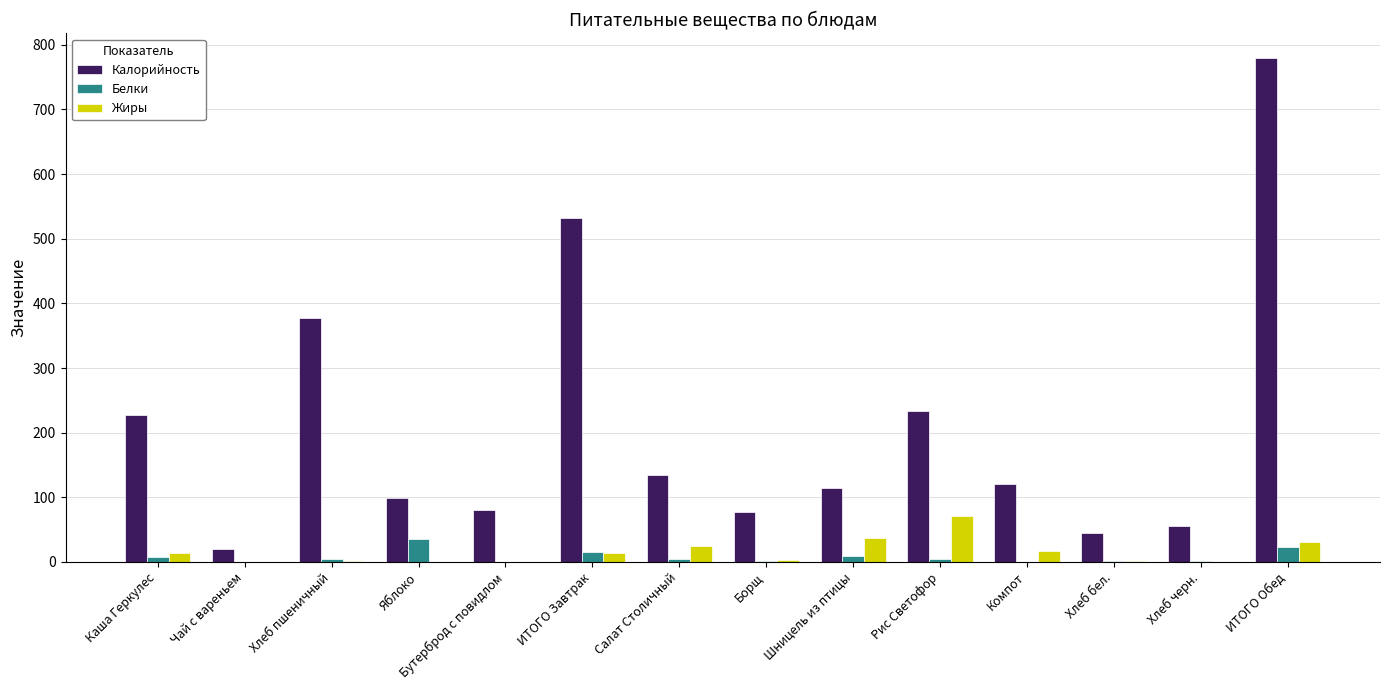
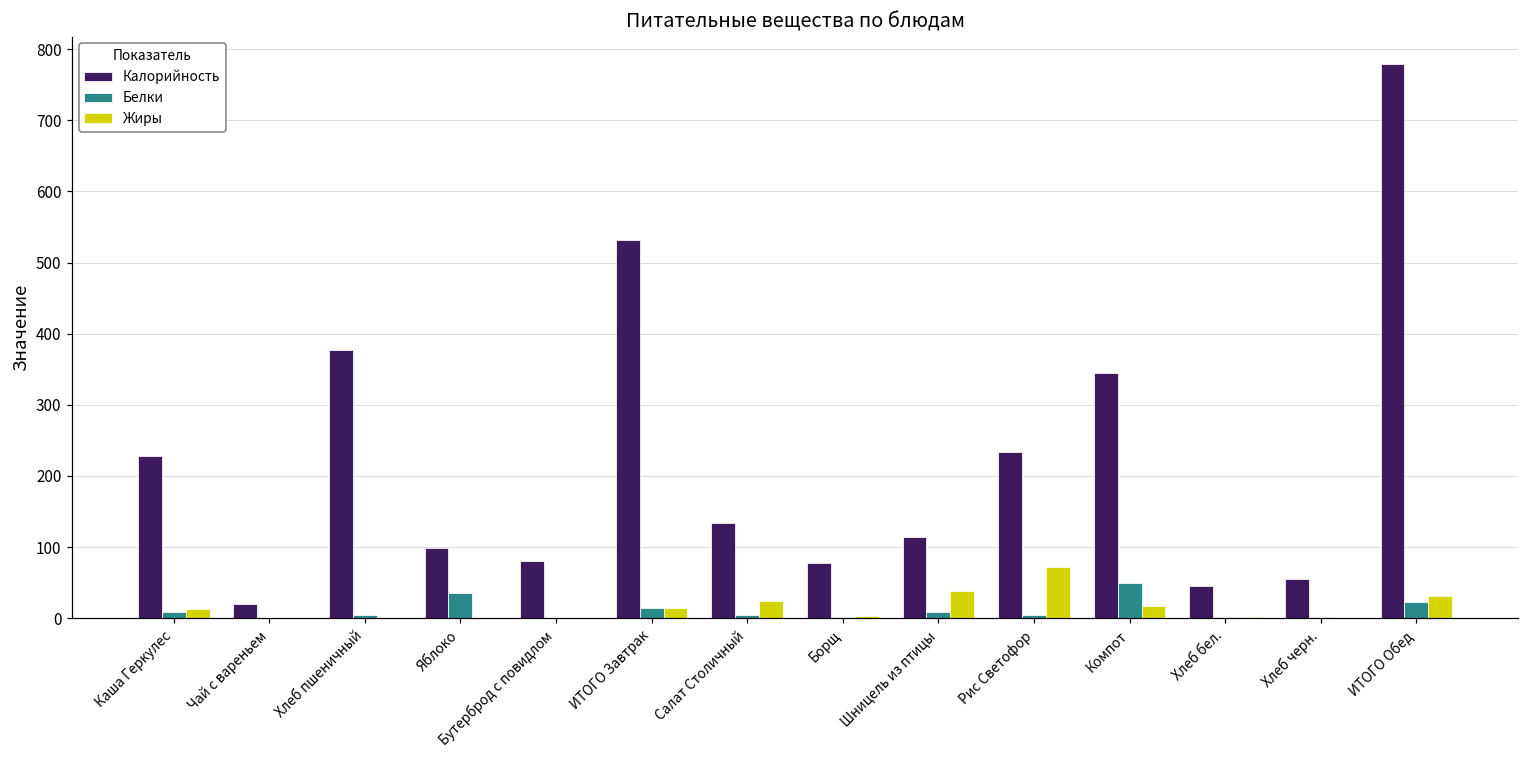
  {
    "Калорийность": {
      "Каша Геркулес": 230,
      "Чай с вареньем": 20,
      "Хлеб пшеничный": 380,
      "Яблоко": 100,
      "Бутерброд с повидлом": 80,
      "ИТОГО Завтрак": 530,
      "Салат Столичный": 130,
      "Борщ": 80,
      "Шницель из птицы": 110,
      "Рис Светофор": 230,
-     "Компот": 120,
+     "Компот": 340,
      "Хлеб бел.": 50,
      "Хлеб черн.": 60,
      "ИТОГО Обед": 780
    },
    "Белки": {
      "Каша Геркулес": 10,
      "Хлеб пшеничный": 0,
      "Яблоко": 40,
      "ИТОГО Завтрак": 10,
      "Салат Столичный": 10,
      "Шницель из птицы": 10,
      "Рис Светофор": 0,
-     "Компот": 0,
+     "Компот": 50,
      "ИТОГО Обед": 20
    },
    "Жиры": {
      "Каша Геркулес": 10,
      "Чай с вареньем": 0,
      "Яблоко": 0,
      "ИТОГО Завтрак": 10,
      "Салат Столичный": 20,
      "Шницель из птицы": 40,
      "Рис Светофор": 70,
      "Компот": 20,
      "Хлеб черн.": 0,
      "ИТОГО Обед": 30
    }
  }
